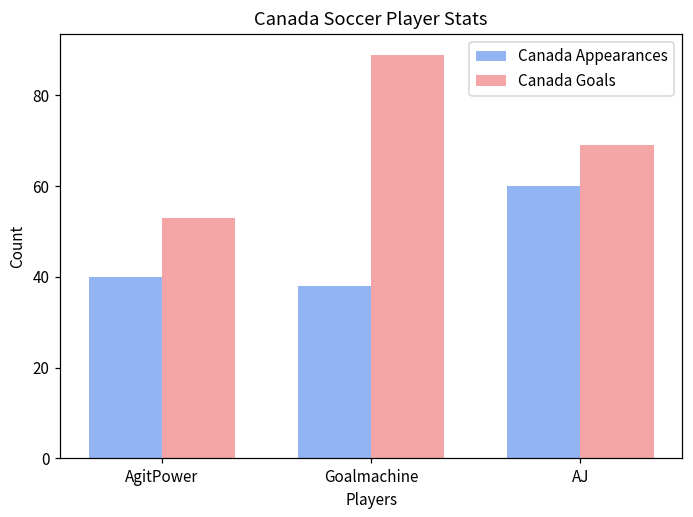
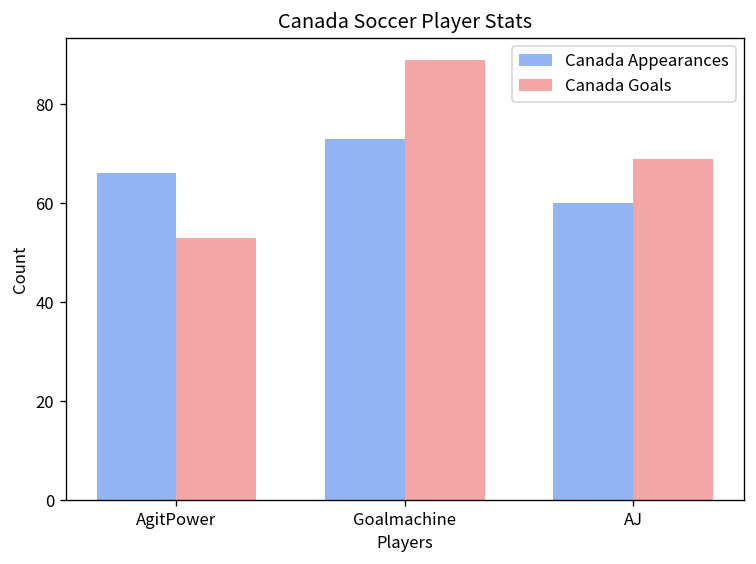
  {
    "Canada Appearances": {
-     "AgitPower": 40,
-     "Goalmachine": 38,
+     "AgitPower": 66,
+     "Goalmachine": 73,
      "AJ": 60
    },
    "Canada Goals": {
      "AgitPower": 53,
      "Goalmachine": 89,
      "AJ": 69
    }
  }
